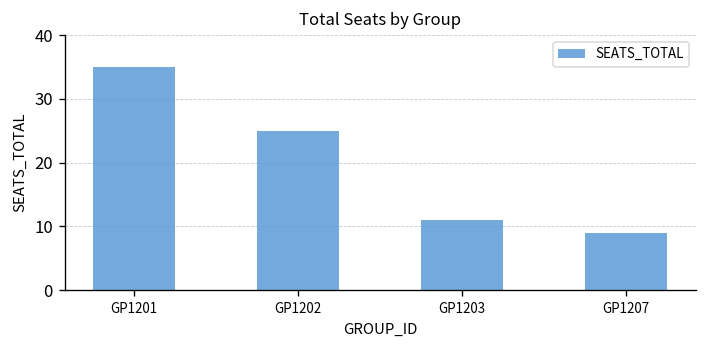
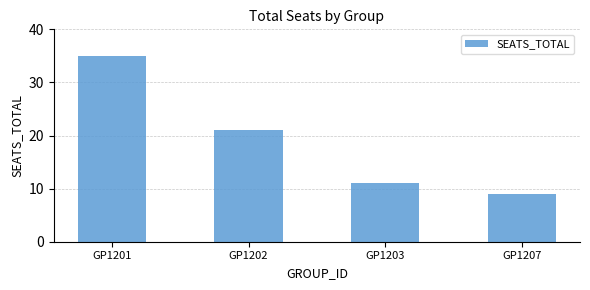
  {
    "GP1201": 35,
-   "GP1202": 25,
+   "GP1202": 21,
    "GP1203": 11,
    "GP1207": 9
  }
